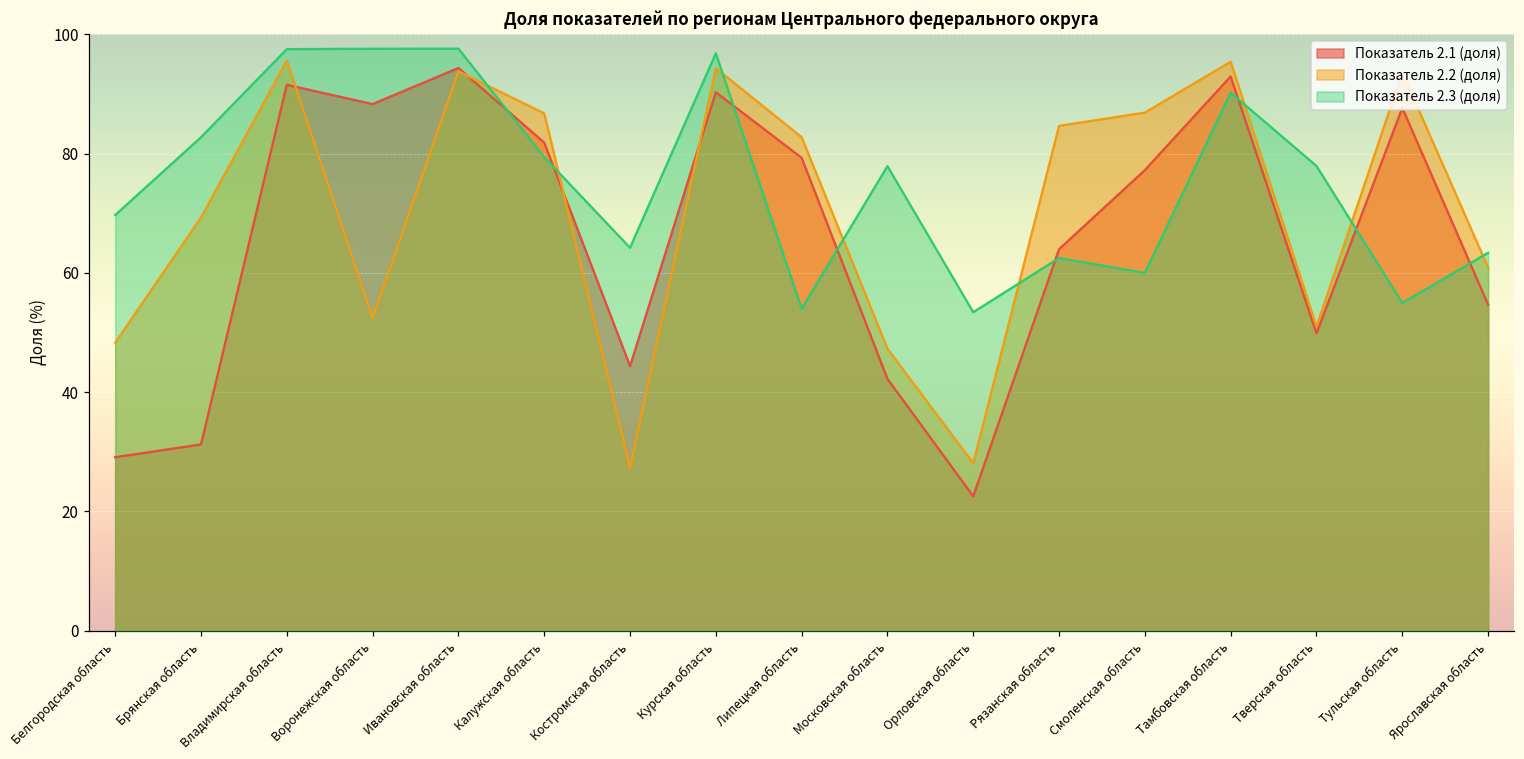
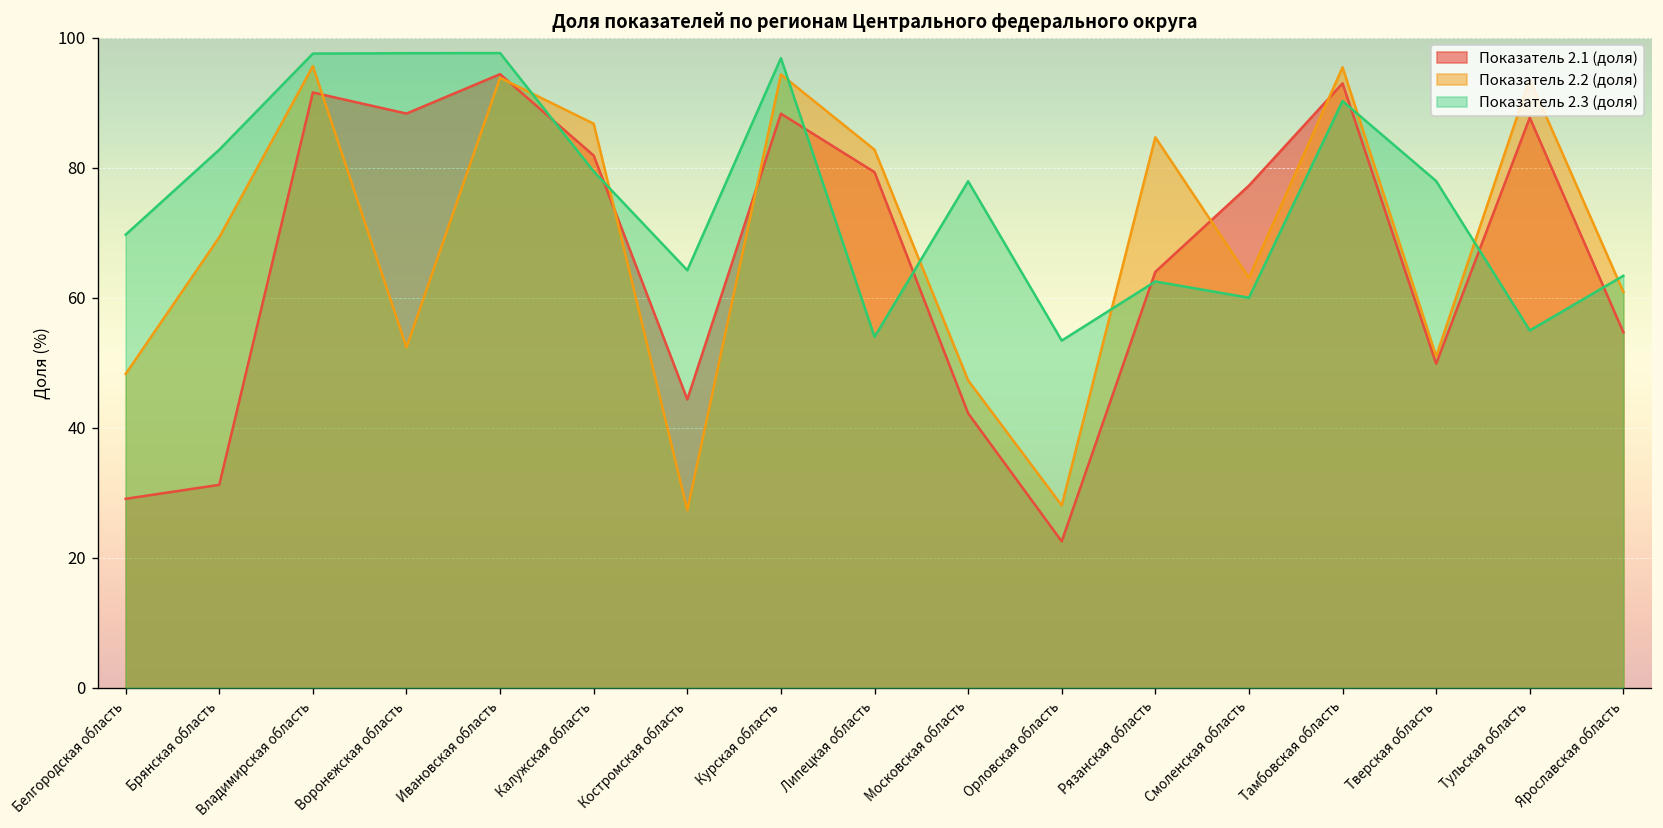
  {
    "Показатель 2.1 (доля)": {
      "Белгородская область": 29,
      "Брянская область": 31,
      "Владимирская область": 92,
      "Воронежская область": 88,
      "Ивановская область": 94,
      "Калужская область": 82,
      "Костромская область": 44,
-     "Курская область": 90,
+     "Курская область": 88,
      "Липецкая область": 79,
      "Московская область": 42,
      "Орловская область": 23,
      "Рязанская область": 64,
      "Смоленская область": 77,
      "Тамбовская область": 93,
      "Тверская область": 50,
      "Ярославская область": 55
    },
    "Показатель 2.2 (доля)": {
      "Белгородская область": 48,
      "Брянская область": 69,
      "Владимирская область": 96,
      "Воронежская область": 52,
      "Ивановская область": 94,
      "Калужская область": 87,
      "Костромская область": 27,
      "Курская область": 94,
      "Липецкая область": 83,
      "Московская область": 47,
      "Орловская область": 28,
      "Рязанская область": 85,
-     "Смоленская область": 87,
+     "Смоленская область": 63,
      "Тамбовская область": 95,
      "Тверская область": 51,
      "Ярославская область": 61
    },
    "Показатель 2.3 (доля)": {
      "Белгородская область": 70,
      "Брянская область": 83,
      "Владимирская область": 98,
      "Воронежская область": 98,
      "Ивановская область": 98,
      "Калужская область": 79,
      "Костромская область": 64,
      "Курская область": 97,
      "Липецкая область": 54,
      "Московская область": 78,
      "Орловская область": 53,
      "Рязанская область": 63,
      "Смоленская область": 60,
      "Тамбовская область": 90,
      "Тверская область": 78,
      "Тульская область": 55,
      "Ярославская область": 63
    }
  }
